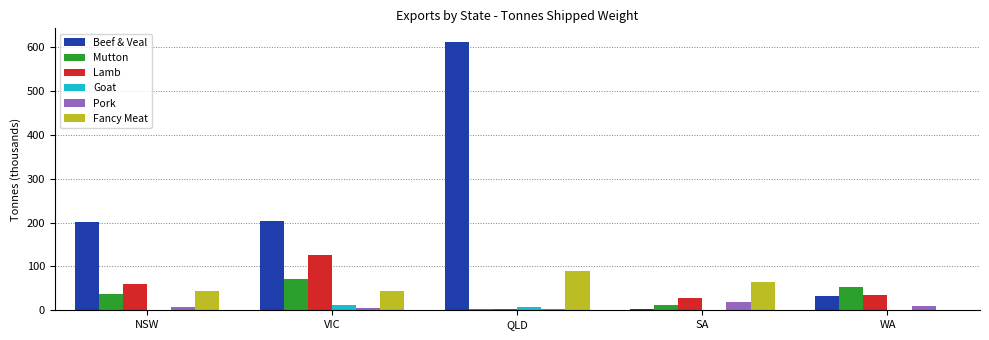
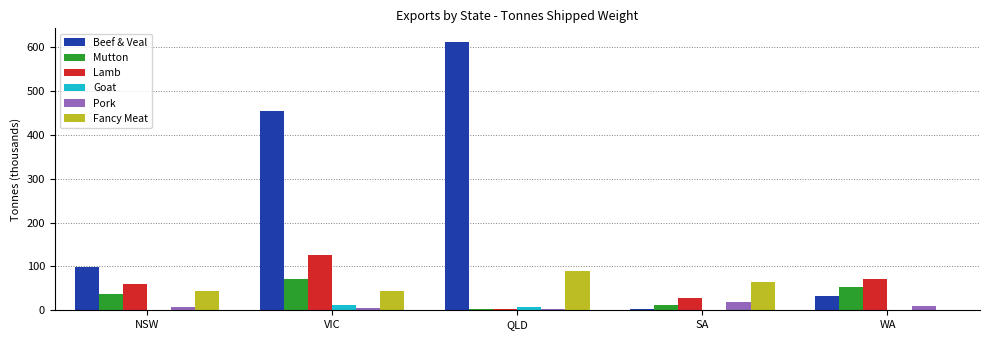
  {
    "Beef & Veal": {
-     "NSW": 200,
-     "VIC": 200,
+     "NSW": 100,
+     "VIC": 450,
      "QLD": 610,
      "WA": 30
    },
    "Mutton": {
      "NSW": 40,
      "VIC": 70,
      "SA": 10,
      "WA": 50
    },
    "Lamb": {
      "NSW": 60,
      "VIC": 130,
      "SA": 30,
-     "WA": 40
+     "WA": 70
    },
    "Goat": {
      "VIC": 10,
      "QLD": 10,
      "SA": 0
    },
    "Pork": {
      "NSW": 10,
      "SA": 20,
      "WA": 10
    },
    "Fancy Meat": {
      "NSW": 40,
      "VIC": 40,
      "QLD": 90,
      "SA": 60,
      "WA": 0
    }
  }
